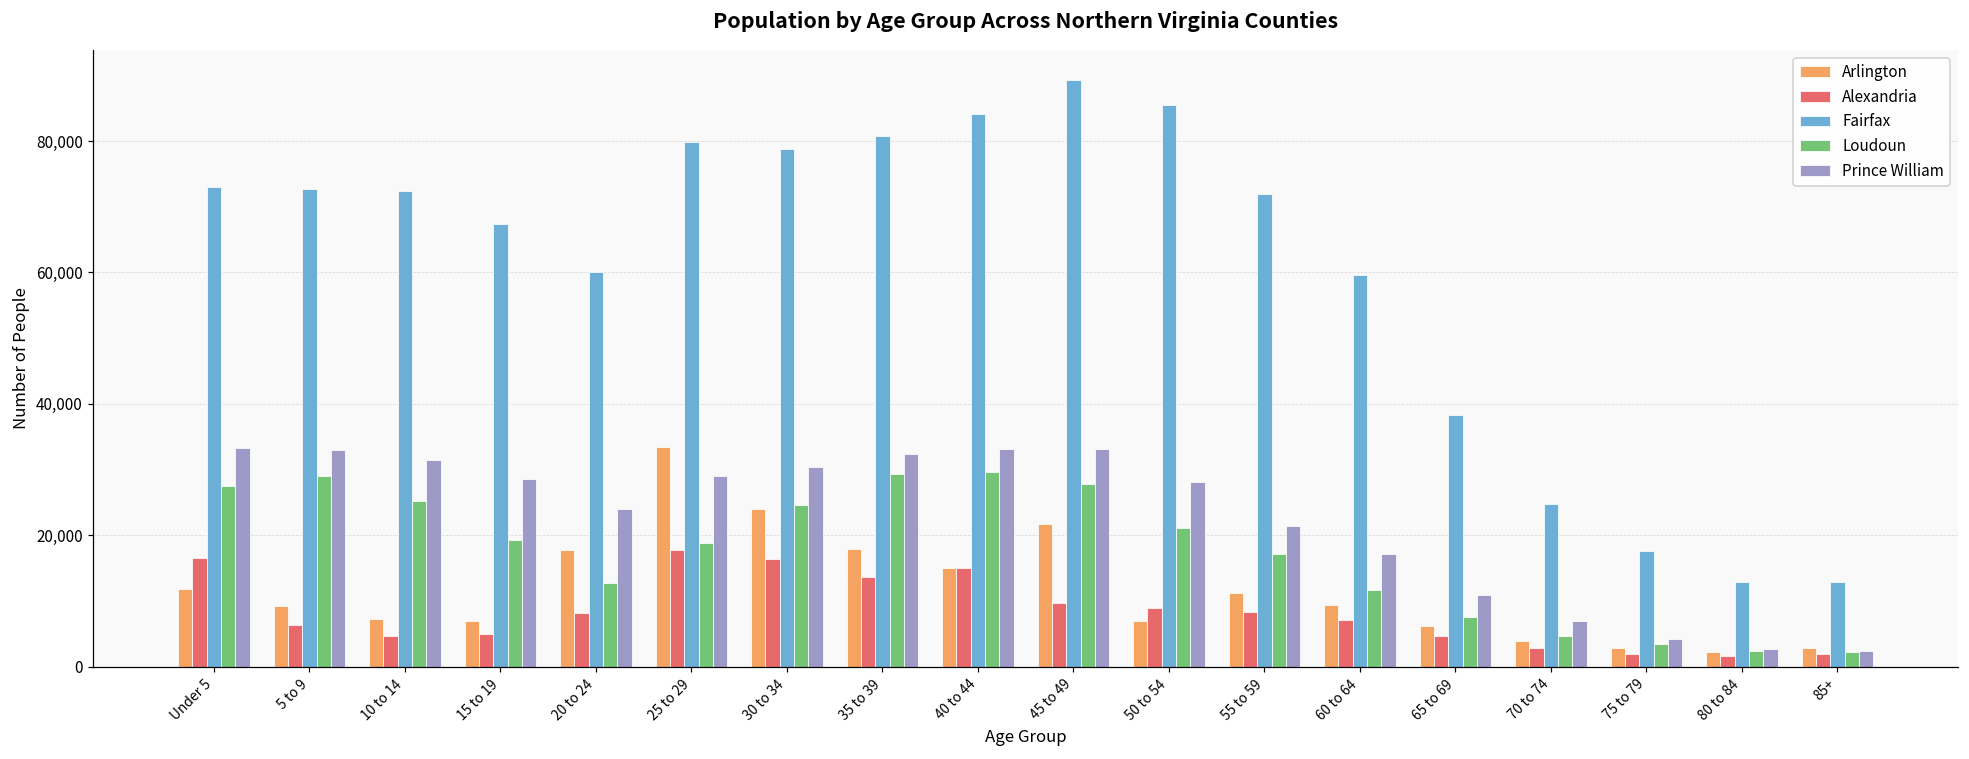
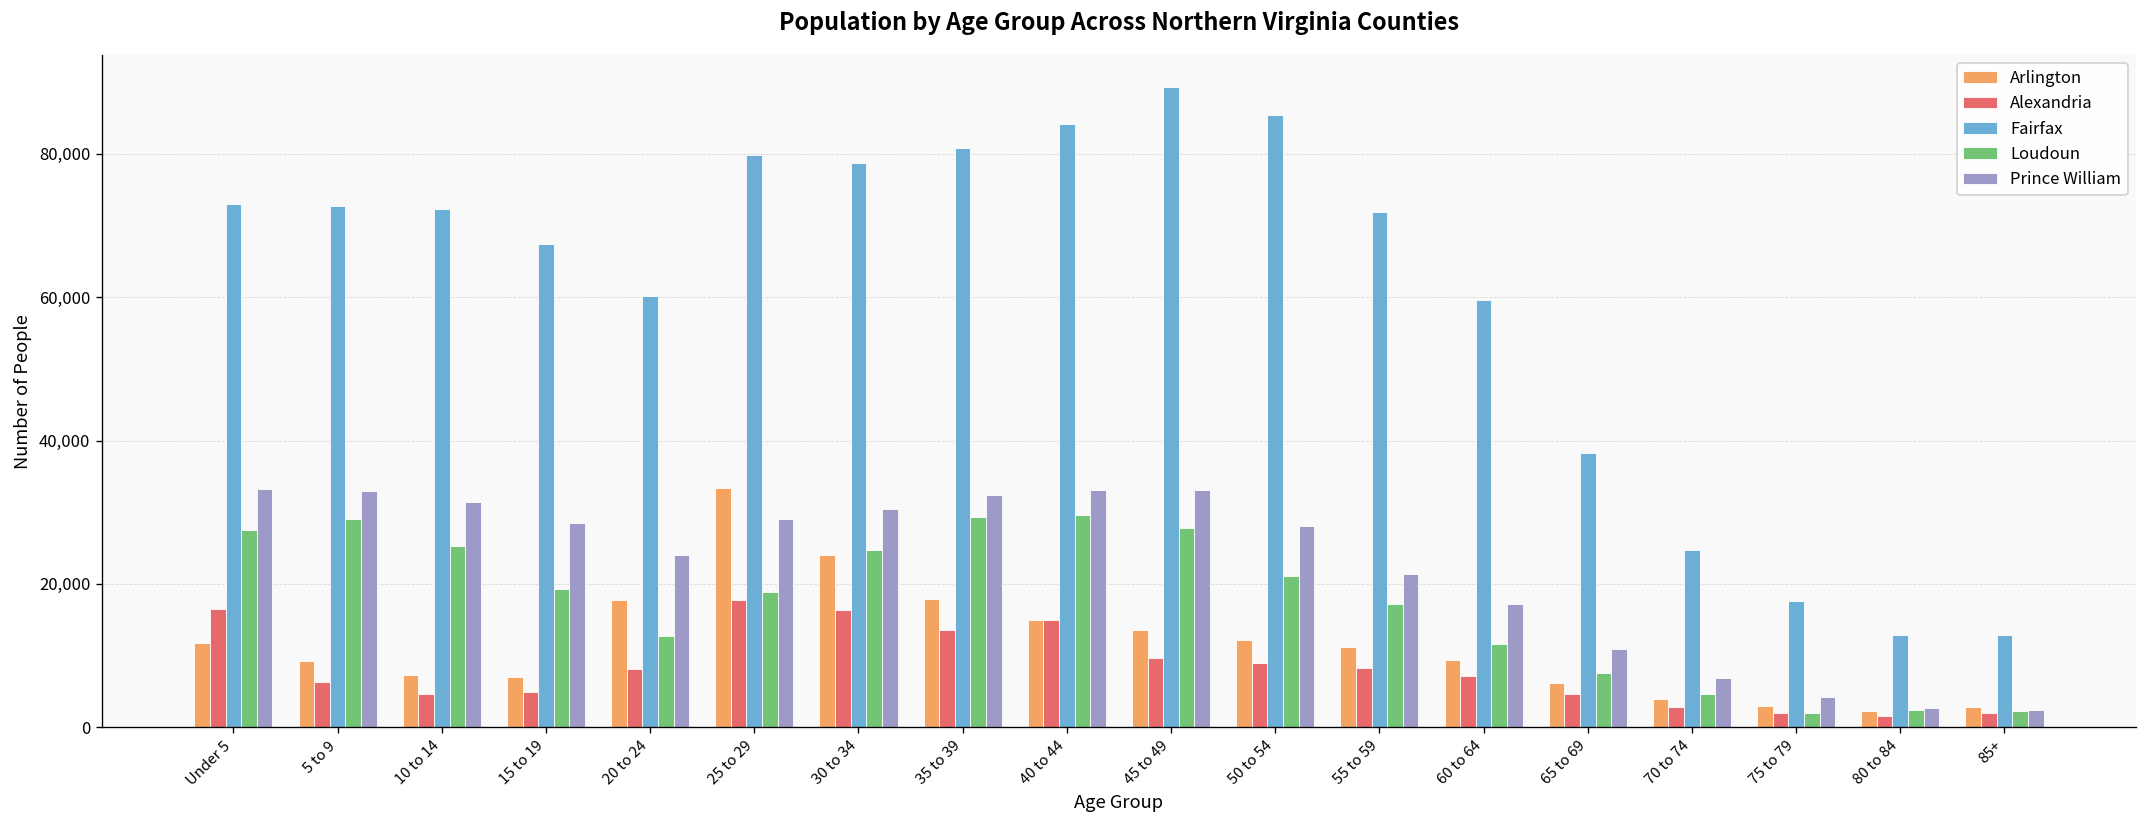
  {
    "Arlington": {
      "Under 5": "12,000",
      "5 to 9": "9,000",
      "10 to 14": "7,000",
      "15 to 19": "7,000",
      "20 to 24": "18,000",
      "25 to 29": "33,000",
      "30 to 34": "24,000",
      "35 to 39": "18,000",
      "40 to 44": "15,000",
-     "45 to 49": "22,000",
-     "50 to 54": "7,000",
+     "45 to 49": "14,000",
+     "50 to 54": "12,000",
      "55 to 59": "11,000",
      "60 to 64": "9,000",
      "65 to 69": "6,000",
      "70 to 74": "4,000",
      "75 to 79": "3,000",
      "80 to 84": "2,000",
      "85+": "3,000"
    },
    "Alexandria": {
      "Under 5": "17,000",
      "5 to 9": "6,000",
      "10 to 14": "5,000",
      "15 to 19": "5,000",
      "20 to 24": "8,000",
      "25 to 29": "18,000",
      "30 to 34": "16,000",
      "35 to 39": "14,000",
      "40 to 44": "15,000",
      "45 to 49": "10,000",
      "50 to 54": "9,000",
      "55 to 59": "8,000",
      "60 to 64": "7,000",
      "65 to 69": "5,000",
      "70 to 74": "3,000",
      "75 to 79": "2,000",
      "80 to 84": "2,000",
      "85+": "2,000"
    },
    "Loudoun": {
      "Under 5": "28,000",
      "5 to 9": "29,000",
      "10 to 14": "25,000",
      "15 to 19": "19,000",
      "20 to 24": "13,000",
      "25 to 29": "19,000",
      "30 to 34": "25,000",
      "35 to 39": "29,000",
      "40 to 44": "30,000",
      "45 to 49": "28,000",
      "50 to 54": "21,000",
      "55 to 59": "17,000",
      "60 to 64": "12,000",
      "65 to 69": "8,000",
      "70 to 74": "5,000",
-     "75 to 79": "3,000",
+     "75 to 79": "2,000",
      "80 to 84": "2,000",
      "85+": "2,000"
    }
  }
